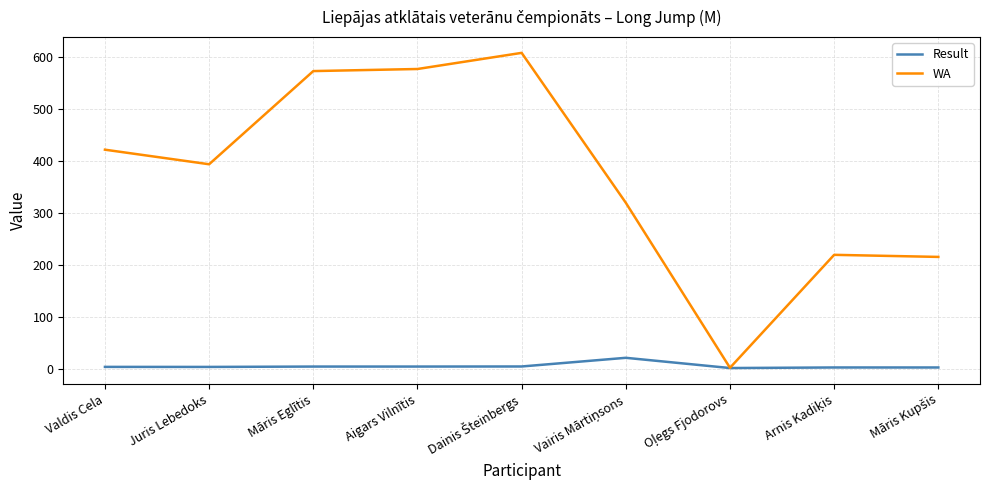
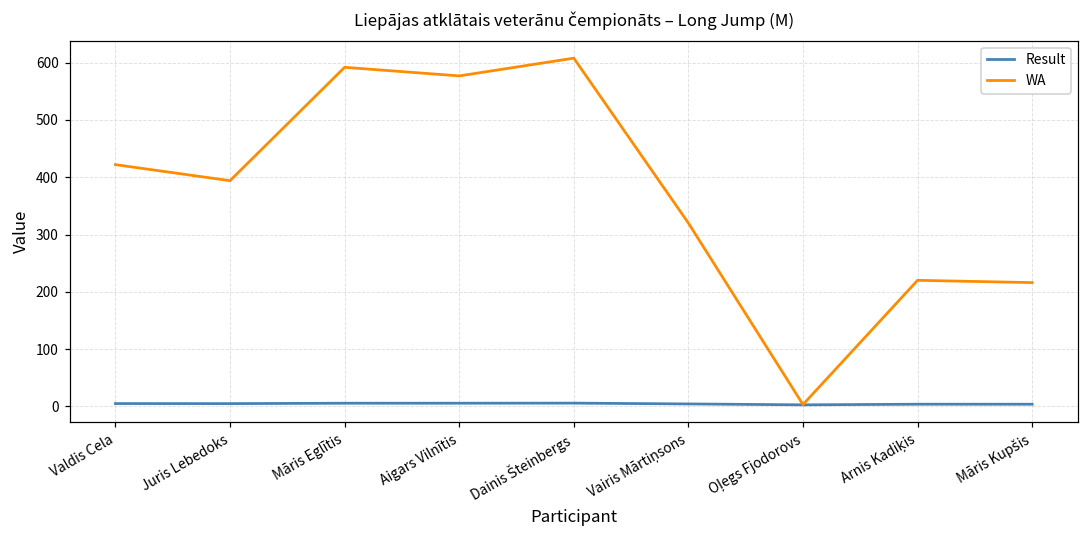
  {
    "Result": {
      "Valdis Cela": 0,
      "Juris Lebedoks": 0,
      "Māris Eglītis": 10,
      "Aigars Vilnītis": 10,
      "Dainis Šteinbergs": 10,
-     "Vairis Mārtiņsons": 20,
+     "Vairis Mārtiņsons": 0,
      "Arnis Kadiķis": 0,
      "Māris Kupšis": 0
    },
    "WA": {
      "Valdis Cela": 420,
      "Juris Lebedoks": 390,
-     "Māris Eglītis": 570,
+     "Māris Eglītis": 590,
      "Aigars Vilnītis": 580,
      "Dainis Šteinbergs": 610,
      "Vairis Mārtiņsons": 320,
      "Arnis Kadiķis": 220,
      "Māris Kupšis": 220
    }
  }
